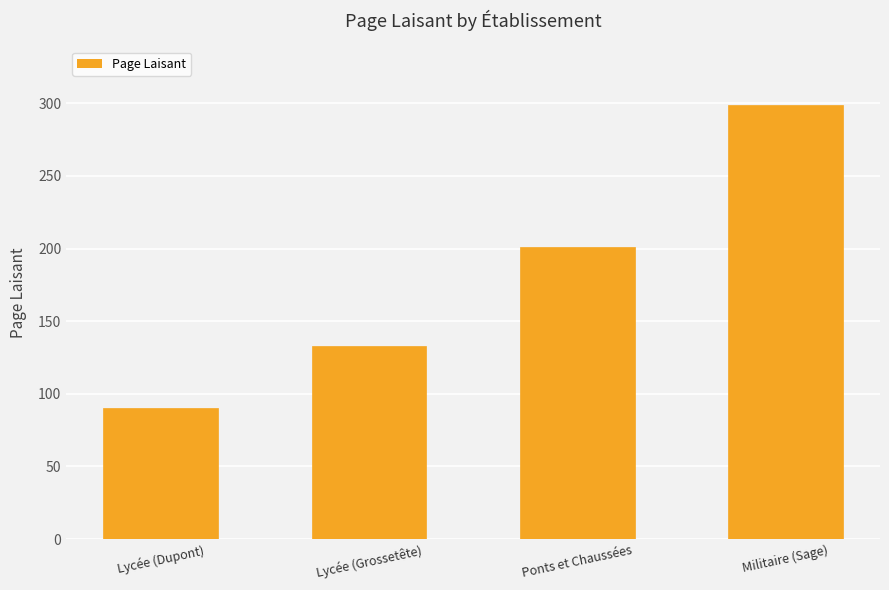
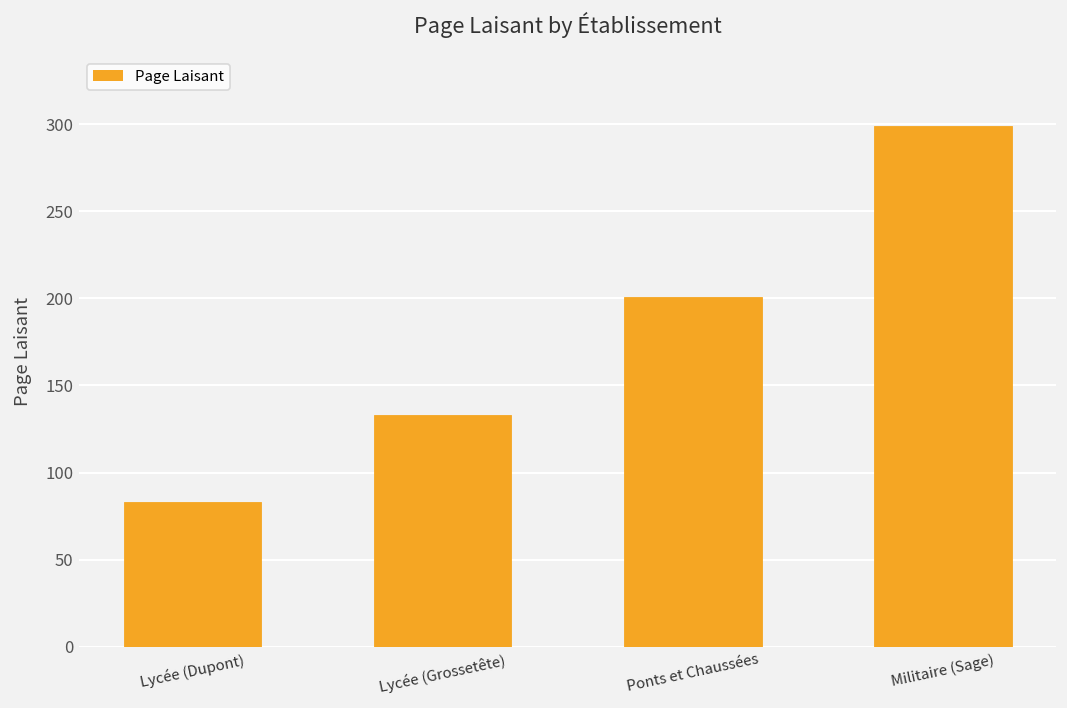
  {
-   "Lycée (Dupont)": 90,
+   "Lycée (Dupont)": 83,
    "Lycée (Grossetête)": 133,
    "Ponts et Chaussées": 201,
    "Militaire (Sage)": 299
  }
